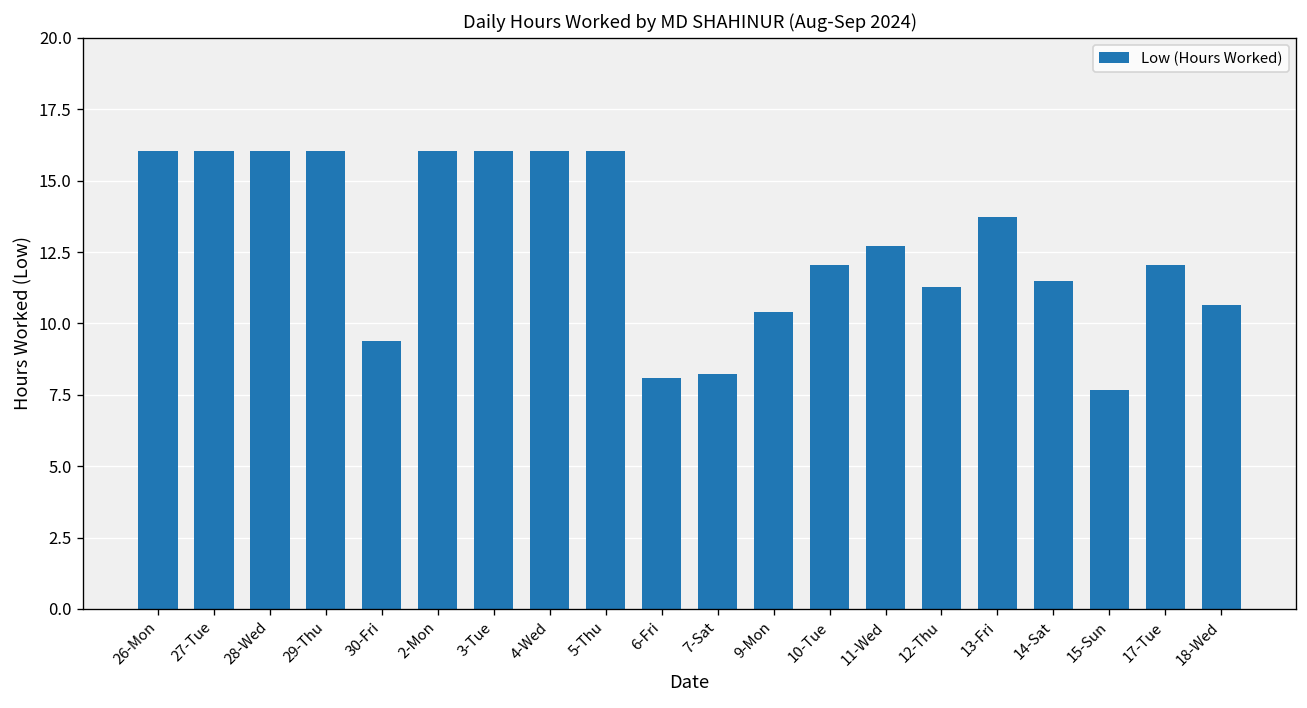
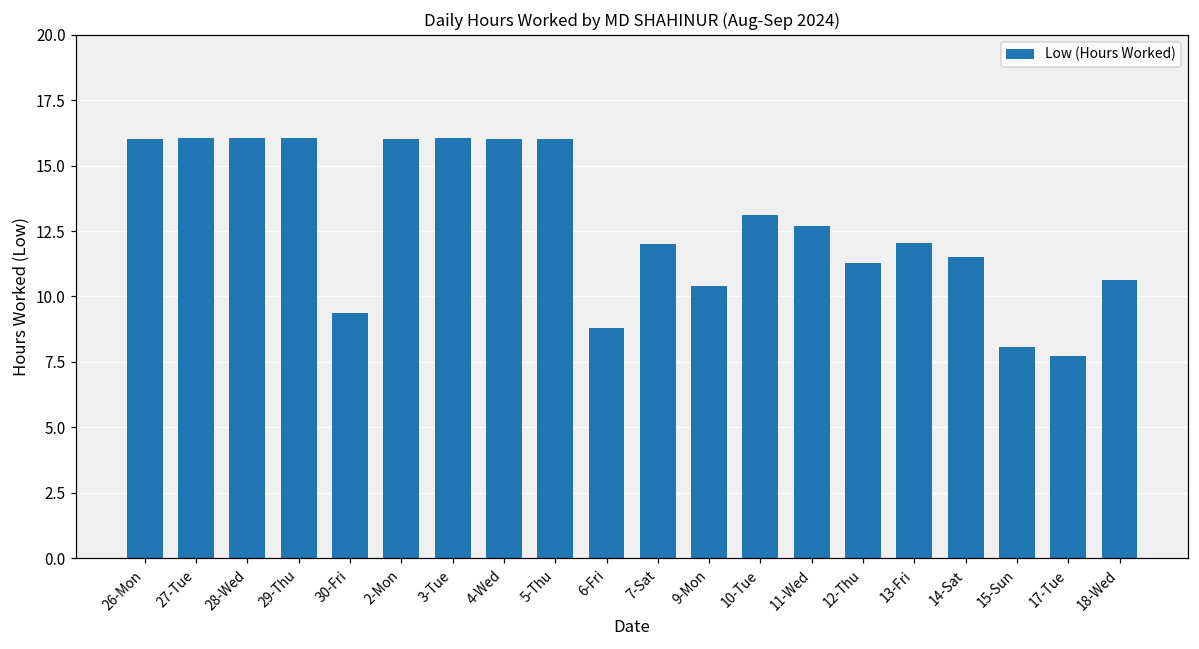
  {
    "26-Mon": 16.0,
    "27-Tue": 16.0,
    "28-Wed": 16.0,
    "29-Thu": 16.0,
    "30-Fri": 9.4,
    "2-Mon": 16.0,
    "3-Tue": 16.0,
    "4-Wed": 16.0,
    "5-Thu": 16.0,
-   "6-Fri": 8.1,
-   "7-Sat": 8.2,
+   "6-Fri": 8.8,
+   "7-Sat": 12.0,
    "9-Mon": 10.4,
-   "10-Tue": 12.0,
+   "10-Tue": 13.1,
    "11-Wed": 12.7,
    "12-Thu": 11.3,
-   "13-Fri": 13.7,
+   "13-Fri": 12.0,
    "14-Sat": 11.5,
-   "15-Sun": 7.7,
-   "17-Tue": 12.0,
+   "15-Sun": 8.1,
+   "17-Tue": 7.7,
    "18-Wed": 10.6
  }
